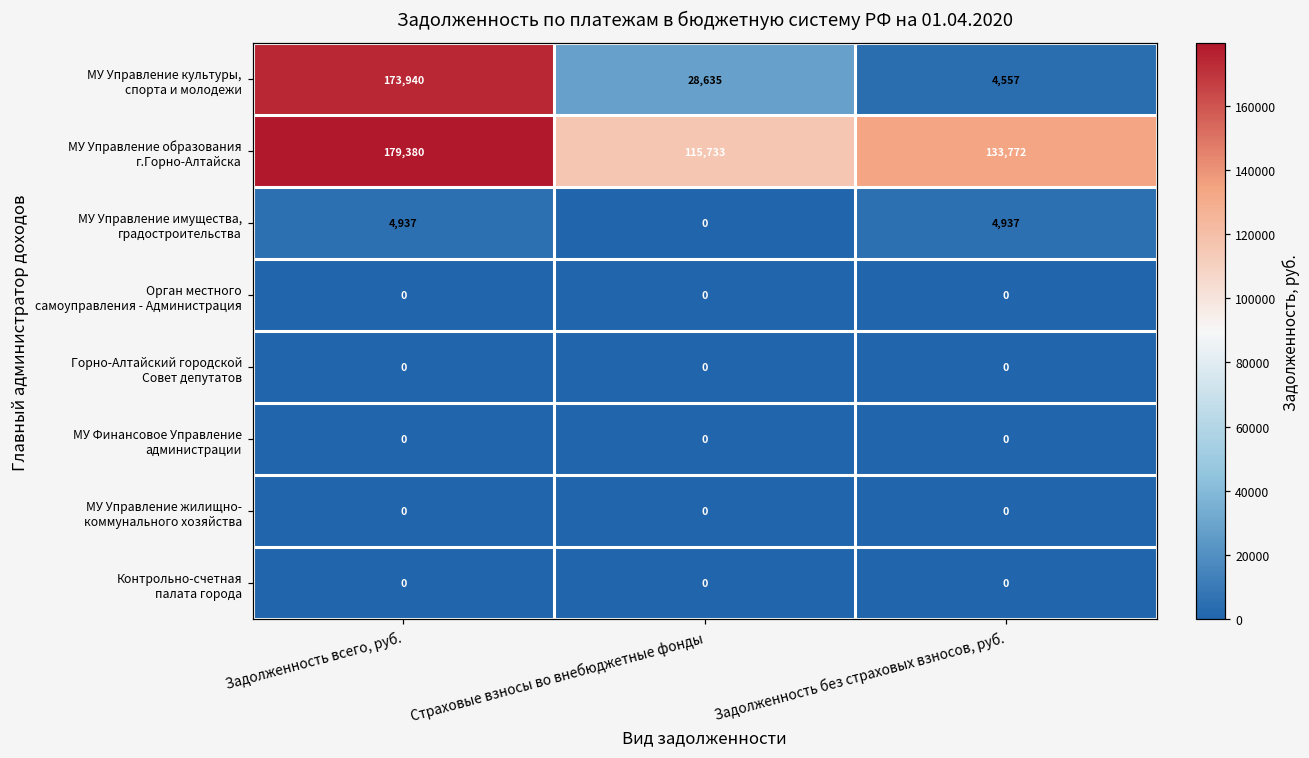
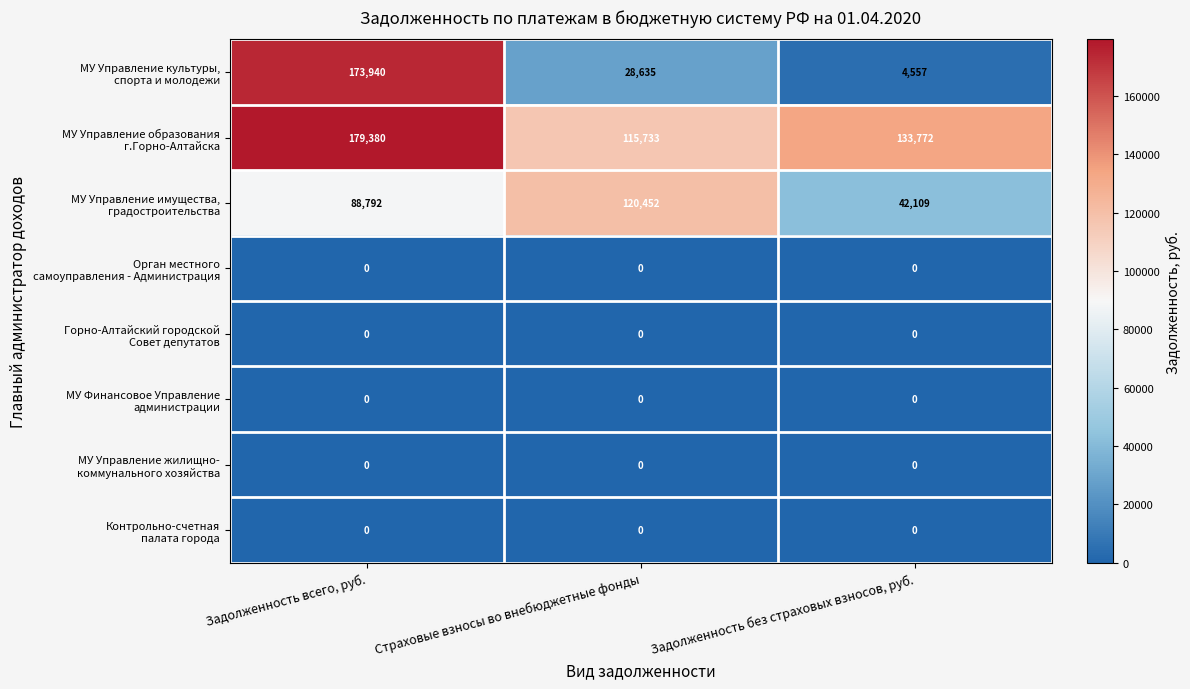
  {
    "МУ Управление культуры, спорта и молодежи": {
      "Задолженность всего, руб.": "173,940",
      "Страховые взносы во внебюджетные фонды": "28,635",
      "Задолженность без страховых взносов, руб.": "4,557"
    },
    "МУ Управление образования г.Горно-Алтайска": {
      "Задолженность всего, руб.": "179,380",
      "Страховые взносы во внебюджетные фонды": "115,733",
      "Задолженность без страховых взносов, руб.": "133,772"
    },
    "МУ Управление имущества, градостроительства": {
-     "Задолженность всего, руб.": "4,937",
-     "Страховые взносы во внебюджетные фонды": "0",
-     "Задолженность без страховых взносов, руб.": "4,937"
+     "Задолженность всего, руб.": "88,792",
+     "Страховые взносы во внебюджетные фонды": "120,452",
+     "Задолженность без страховых взносов, руб.": "42,109"
    },
    "Орган местного самоуправления - Администрация": {
      "Задолженность всего, руб.": "0",
      "Страховые взносы во внебюджетные фонды": "0",
      "Задолженность без страховых взносов, руб.": "0"
    },
    "Горно-Алтайский городской Совет депутатов": {
      "Задолженность всего, руб.": "0",
      "Страховые взносы во внебюджетные фонды": "0",
      "Задолженность без страховых взносов, руб.": "0"
    },
    "МУ Финансовое Управление администрации": {
      "Задолженность всего, руб.": "0",
      "Страховые взносы во внебюджетные фонды": "0",
      "Задолженность без страховых взносов, руб.": "0"
    },
    "МУ Управление жилищно- коммунального хозяйства": {
      "Задолженность всего, руб.": "0",
      "Страховые взносы во внебюджетные фонды": "0",
      "Задолженность без страховых взносов, руб.": "0"
    },
    "Контрольно-счетная палата города": {
      "Задолженность всего, руб.": "0",
      "Страховые взносы во внебюджетные фонды": "0",
      "Задолженность без страховых взносов, руб.": "0"
    }
  }
